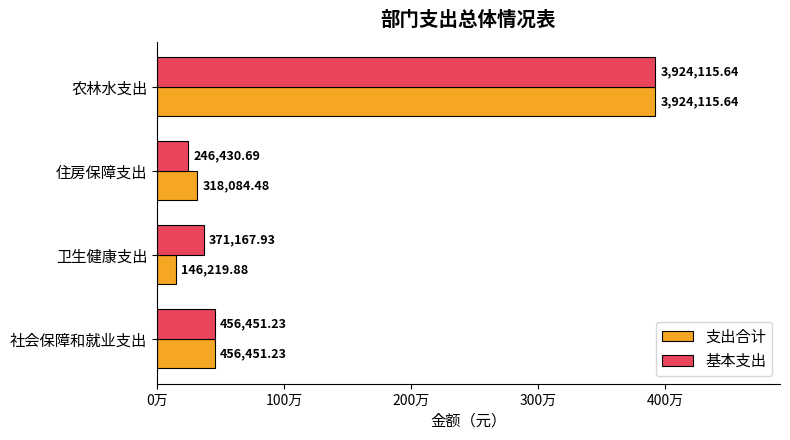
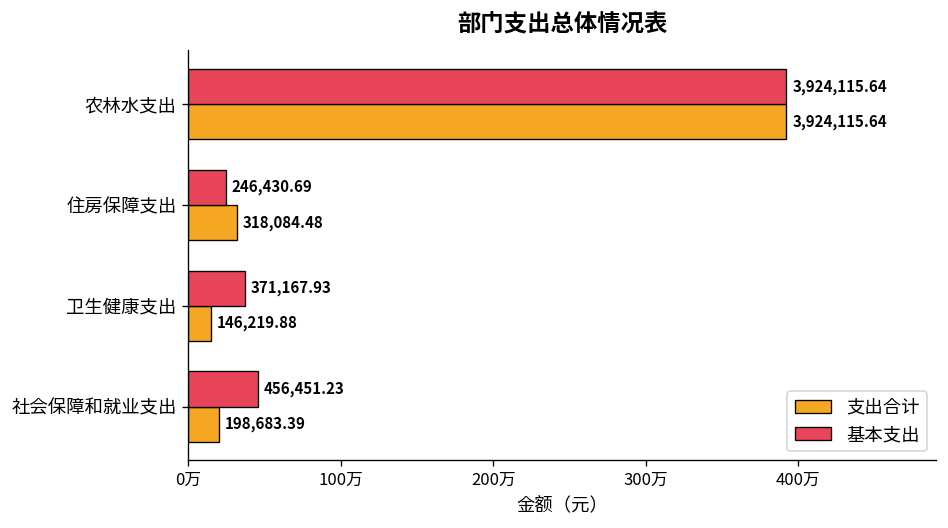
  {
    "支出合计": {
      "农林水支出": "3,924,115.64",
      "住房保障支出": "318,084.48",
      "卫生健康支出": "146,219.88",
-     "社会保障和就业支出": "456,451.23"
+     "社会保障和就业支出": "198,683.39"
    },
    "基本支出": {
      "农林水支出": "3,924,115.64",
      "住房保障支出": "246,430.69",
      "卫生健康支出": "371,167.93",
      "社会保障和就业支出": "456,451.23"
    }
  }
